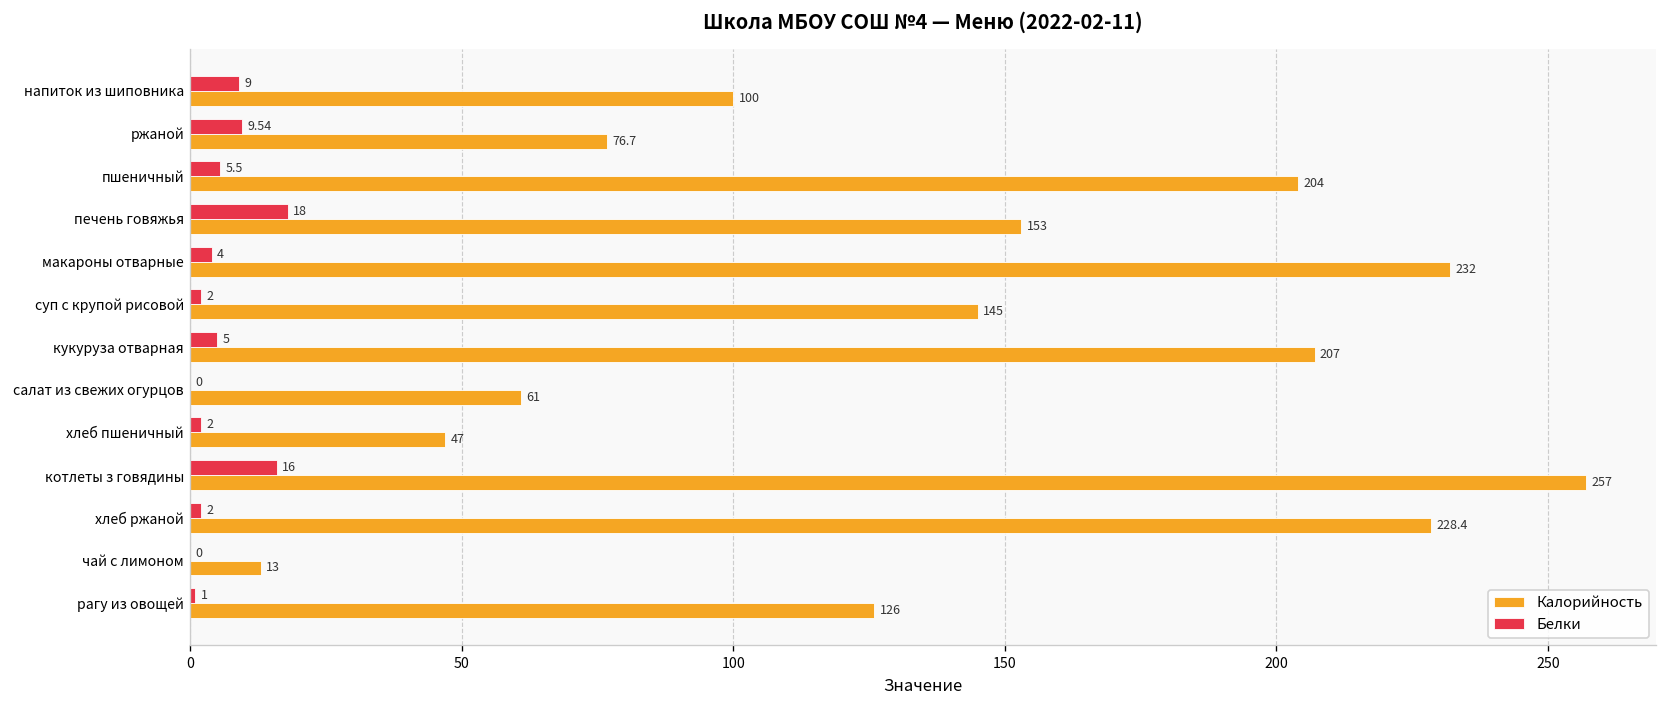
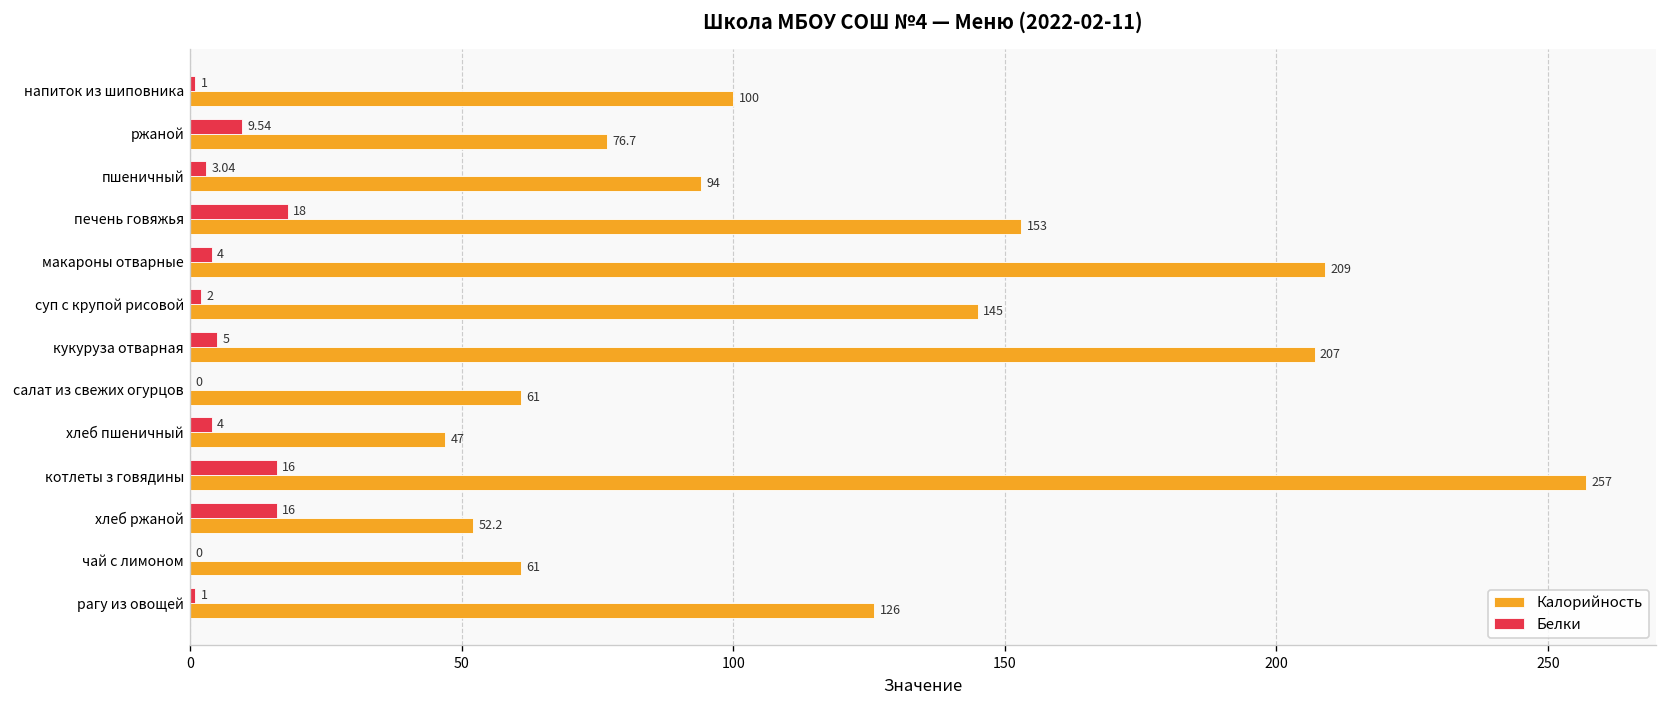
  {
    "Калорийность": {
      "напиток из шиповника": 100,
      "ржаной": 76.7,
-     "пшеничный": 204,
+     "пшеничный": 94,
      "печень говяжья": 153,
-     "макароны отварные": 232,
+     "макароны отварные": 209,
      "суп с крупой рисовой": 145,
      "кукуруза отварная": 207,
      "салат из свежих огурцов": 61,
      "хлеб пшеничный": 47,
      "котлеты з говядины": 257,
-     "хлеб ржаной": 228.4,
-     "чай с лимоном": 13,
+     "хлеб ржаной": 52.2,
+     "чай с лимоном": 61,
      "рагу из овощей": 126
    },
    "Белки": {
-     "напиток из шиповника": 9,
+     "напиток из шиповника": 1,
      "ржаной": 9.54,
-     "пшеничный": 5.5,
+     "пшеничный": 3.04,
      "печень говяжья": 18,
      "макароны отварные": 4,
      "суп с крупой рисовой": 2,
      "кукуруза отварная": 5,
      "салат из свежих огурцов": 0,
-     "хлеб пшеничный": 2,
+     "хлеб пшеничный": 4,
      "котлеты з говядины": 16,
-     "хлеб ржаной": 2,
+     "хлеб ржаной": 16,
      "чай с лимоном": 0,
      "рагу из овощей": 1
    }
  }
